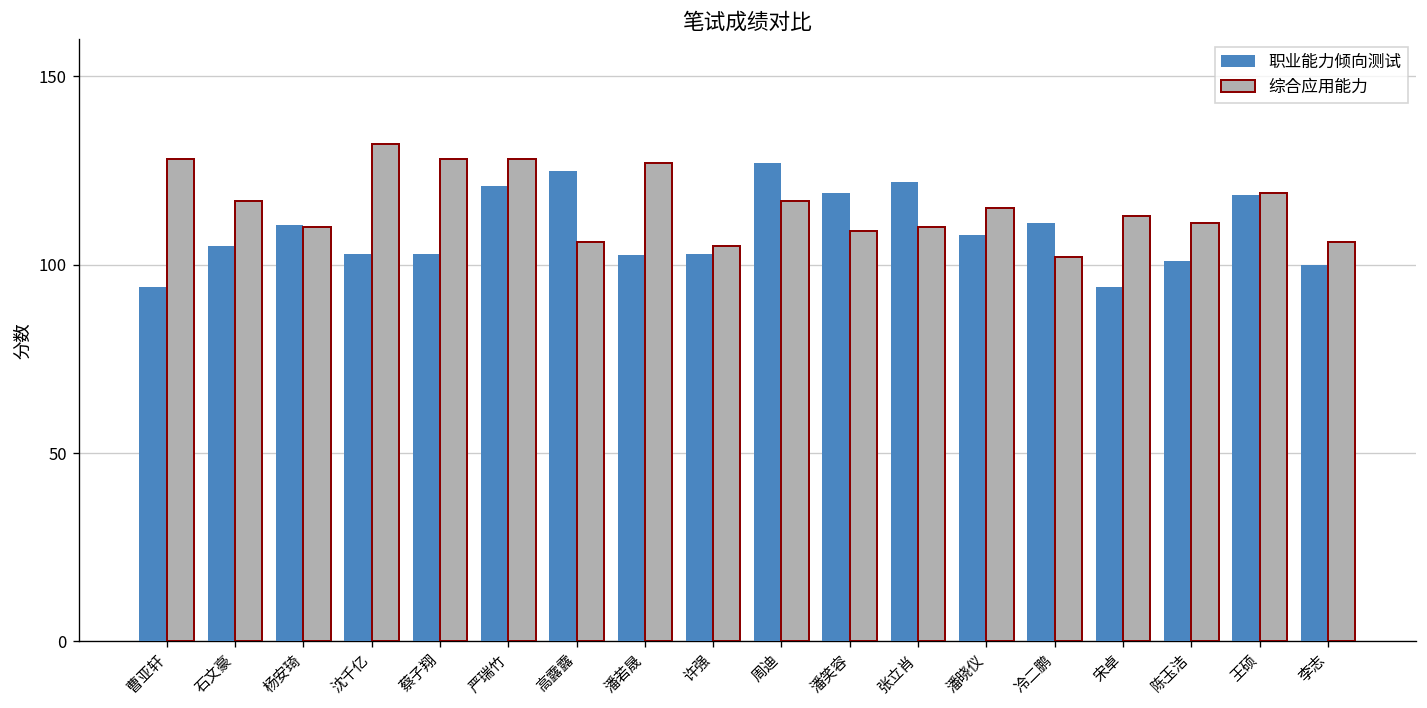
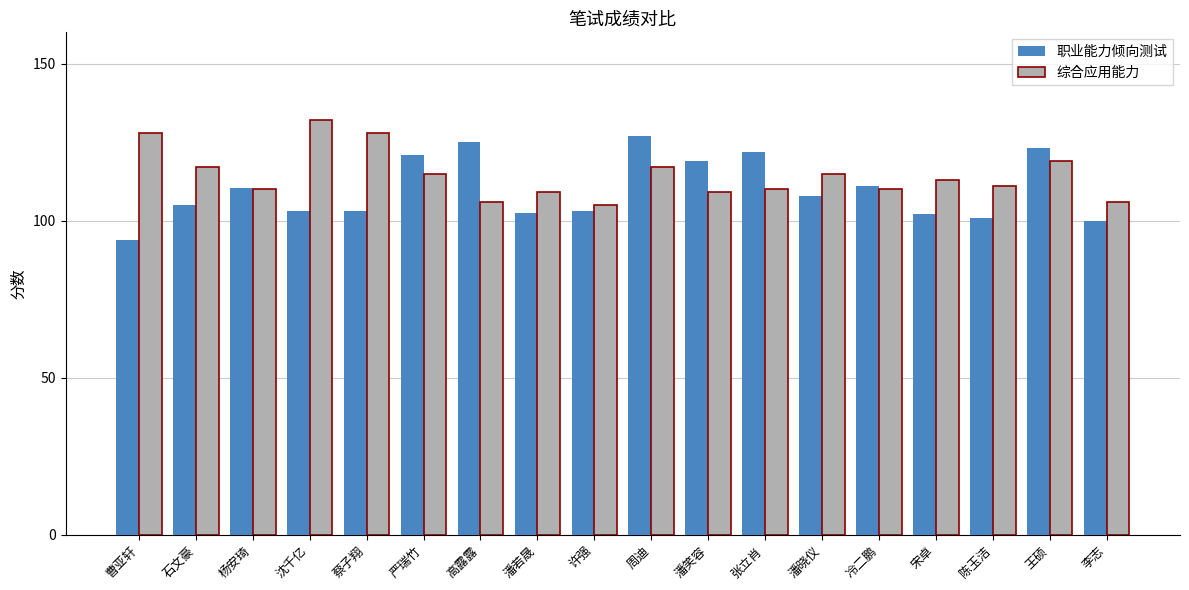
  {
    "职业能力倾向测试": {
      "曹亚轩": 94,
      "石文豪": 105,
      "杨安琦": 111,
      "沈千亿": 103,
      "蔡子翔": 103,
      "严瑞竹": 121,
      "高露露": 125,
      "潘若晟": 103,
      "许强": 103,
      "周迪": 127,
      "潘笑容": 119,
      "张立肖": 122,
      "潘晓仪": 108,
      "冷二鹏": 111,
-     "宋卓": 94,
+     "宋卓": 102,
      "陈玉洁": 101,
-     "王硕": 119,
+     "王硕": 123,
      "李志": 100
    },
    "综合应用能力": {
      "曹亚轩": 128,
      "石文豪": 117,
      "杨安琦": 110,
      "沈千亿": 132,
      "蔡子翔": 128,
-     "严瑞竹": 128,
+     "严瑞竹": 115,
      "高露露": 106,
-     "潘若晟": 127,
+     "潘若晟": 109,
      "许强": 105,
      "周迪": 117,
      "潘笑容": 109,
      "张立肖": 110,
      "潘晓仪": 115,
-     "冷二鹏": 102,
+     "冷二鹏": 110,
      "宋卓": 113,
      "陈玉洁": 111,
      "王硕": 119,
      "李志": 106
    }
  }
